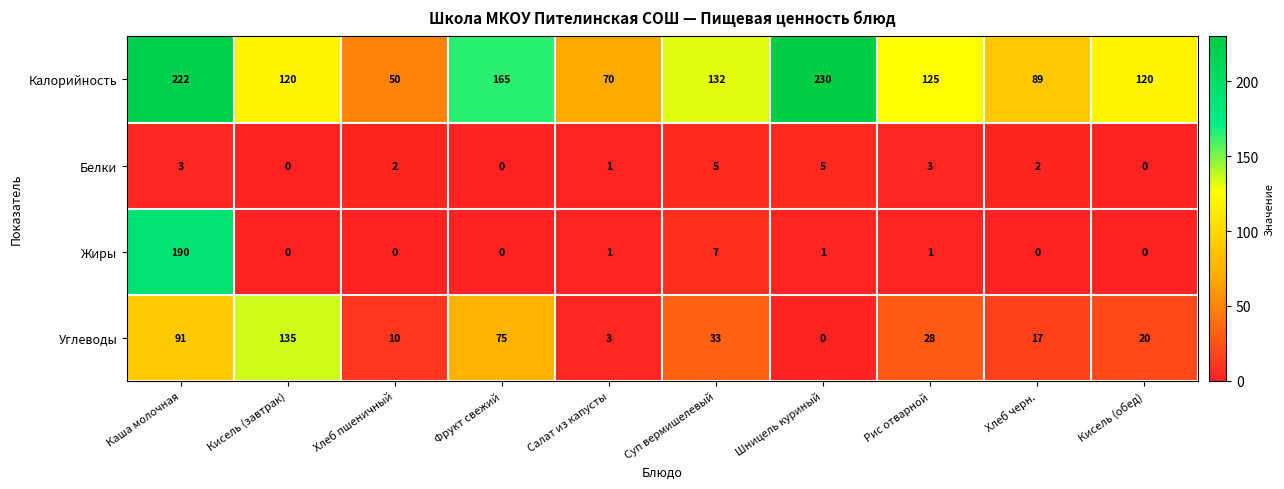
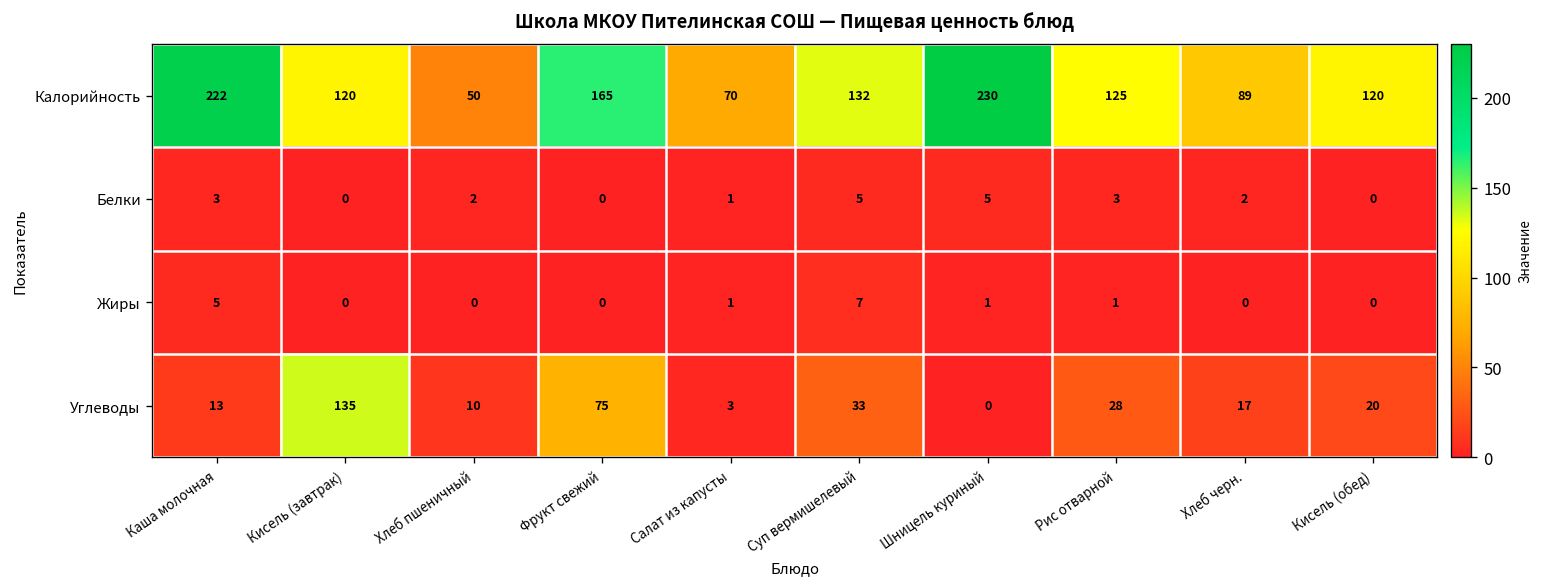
  {
    "Калорийность": {
      "Каша молочная": 222,
      "Кисель (завтрак)": 120,
      "Хлеб пшеничный": 50,
      "Фрукт свежий": 165,
      "Салат из капусты": 70,
      "Суп вермишелевый": 132,
      "Шницель куриный": 230,
      "Рис отварной": 125,
      "Хлеб черн.": 89,
      "Кисель (обед)": 120
    },
    "Белки": {
      "Каша молочная": 3,
      "Кисель (завтрак)": 0,
      "Хлеб пшеничный": 2,
      "Фрукт свежий": 0,
      "Салат из капусты": 1,
      "Суп вермишелевый": 5,
      "Шницель куриный": 5,
      "Рис отварной": 3,
      "Хлеб черн.": 2,
      "Кисель (обед)": 0
    },
    "Жиры": {
-     "Каша молочная": 190,
+     "Каша молочная": 5,
      "Кисель (завтрак)": 0,
      "Хлеб пшеничный": 0,
      "Фрукт свежий": 0,
      "Салат из капусты": 1,
      "Суп вермишелевый": 7,
      "Шницель куриный": 1,
      "Рис отварной": 1,
      "Хлеб черн.": 0,
      "Кисель (обед)": 0
    },
    "Углеводы": {
-     "Каша молочная": 91,
+     "Каша молочная": 13,
      "Кисель (завтрак)": 135,
      "Хлеб пшеничный": 10,
      "Фрукт свежий": 75,
      "Салат из капусты": 3,
      "Суп вермишелевый": 33,
      "Шницель куриный": 0,
      "Рис отварной": 28,
      "Хлеб черн.": 17,
      "Кисель (обед)": 20
    }
  }
